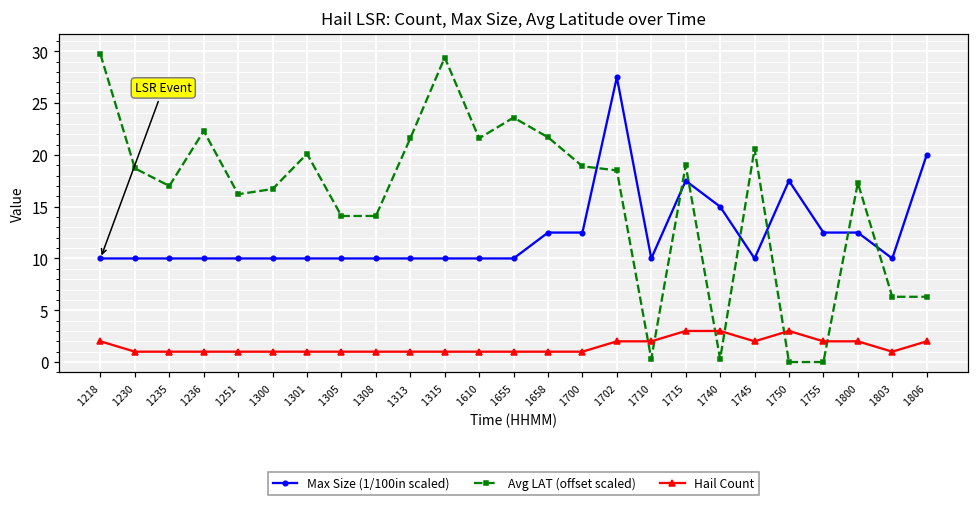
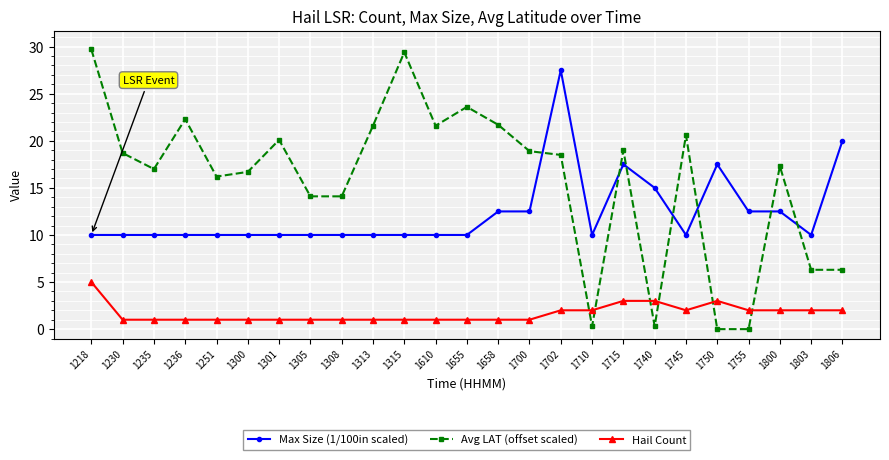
  {
    "Max Size (1/100in scaled)": {
      "1218": 10,
      "1230": 10,
      "1235": 10,
      "1236": 10,
      "1251": 10,
      "1300": 10,
      "1301": 10,
      "1305": 10,
      "1308": 10,
      "1313": 10,
      "1315": 10,
      "1610": 10,
      "1655": 10,
      "1658": 13,
      "1700": 13,
      "1702": 28,
      "1710": 10,
      "1715": 18,
      "1740": 15,
      "1745": 10,
      "1750": 18,
      "1755": 13,
      "1800": 13,
      "1803": 10,
      "1806": 20
    },
    "Avg LAT (offset scaled)": {
      "1218": 30,
      "1230": 19,
      "1235": 17,
      "1236": 22,
      "1251": 16,
      "1300": 17,
      "1301": 20,
      "1305": 14,
      "1308": 14,
      "1313": 22,
      "1315": 29,
      "1610": 22,
      "1655": 24,
      "1658": 22,
      "1700": 19,
      "1702": 19,
      "1710": 0,
      "1715": 19,
      "1740": 0,
      "1745": 21,
      "1750": 0,
      "1755": 0,
      "1800": 17,
      "1803": 6,
      "1806": 6
    },
    "Hail Count": {
-     "1218": 2,
+     "1218": 5,
      "1230": 1,
      "1235": 1,
      "1236": 1,
      "1251": 1,
      "1300": 1,
      "1301": 1,
      "1305": 1,
      "1308": 1,
      "1313": 1,
      "1315": 1,
      "1610": 1,
      "1655": 1,
      "1658": 1,
      "1700": 1,
      "1702": 2,
      "1710": 2,
      "1715": 3,
      "1740": 3,
      "1745": 2,
      "1750": 3,
      "1755": 2,
      "1800": 2,
-     "1803": 1,
+     "1803": 2,
      "1806": 2
    }
  }
